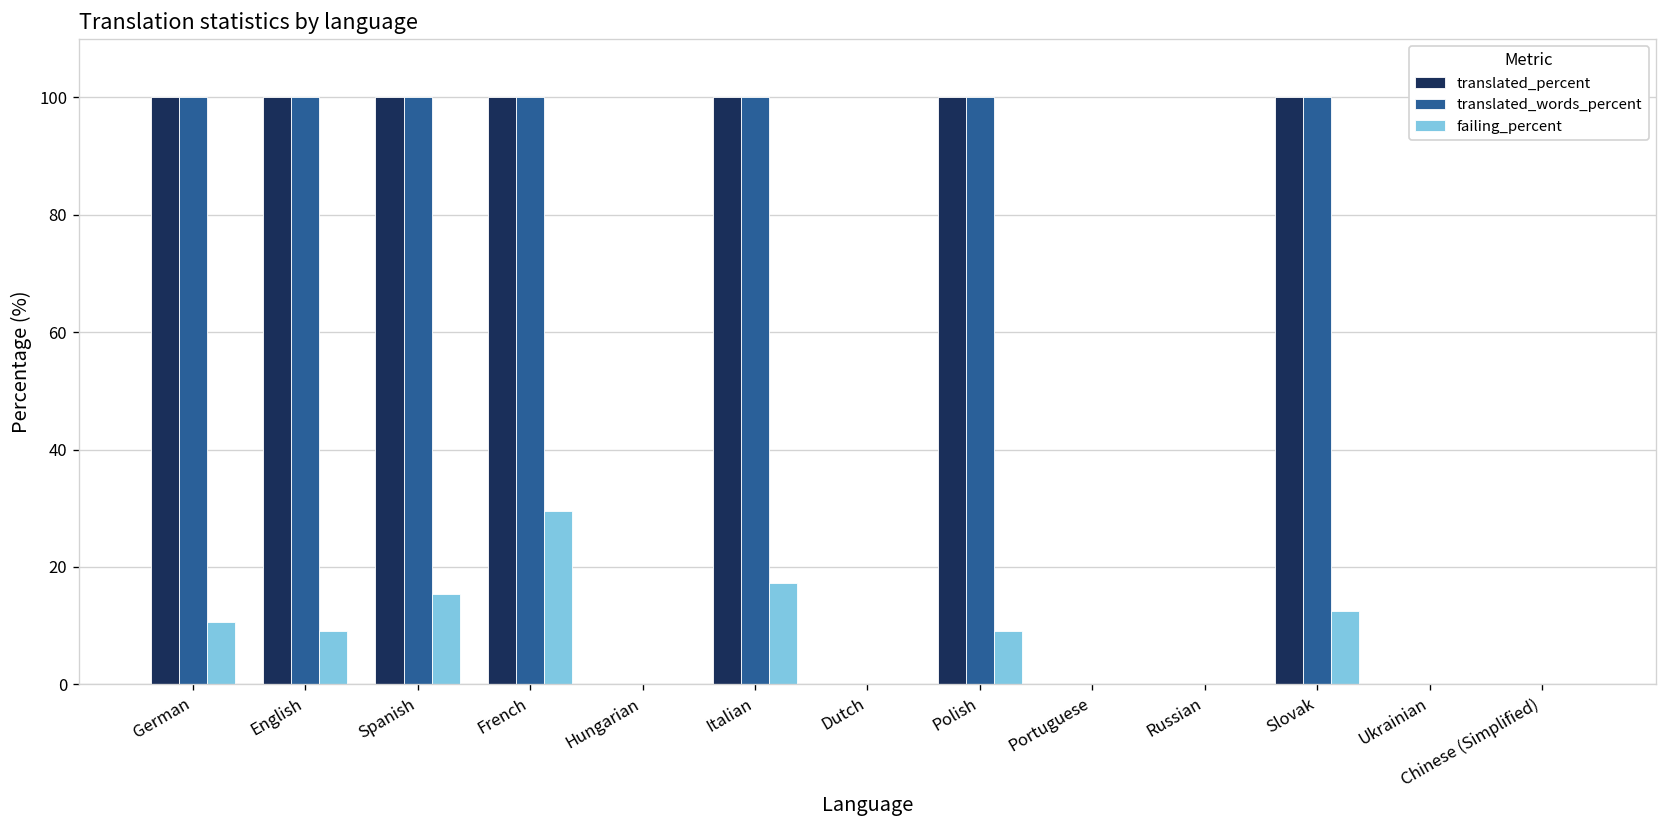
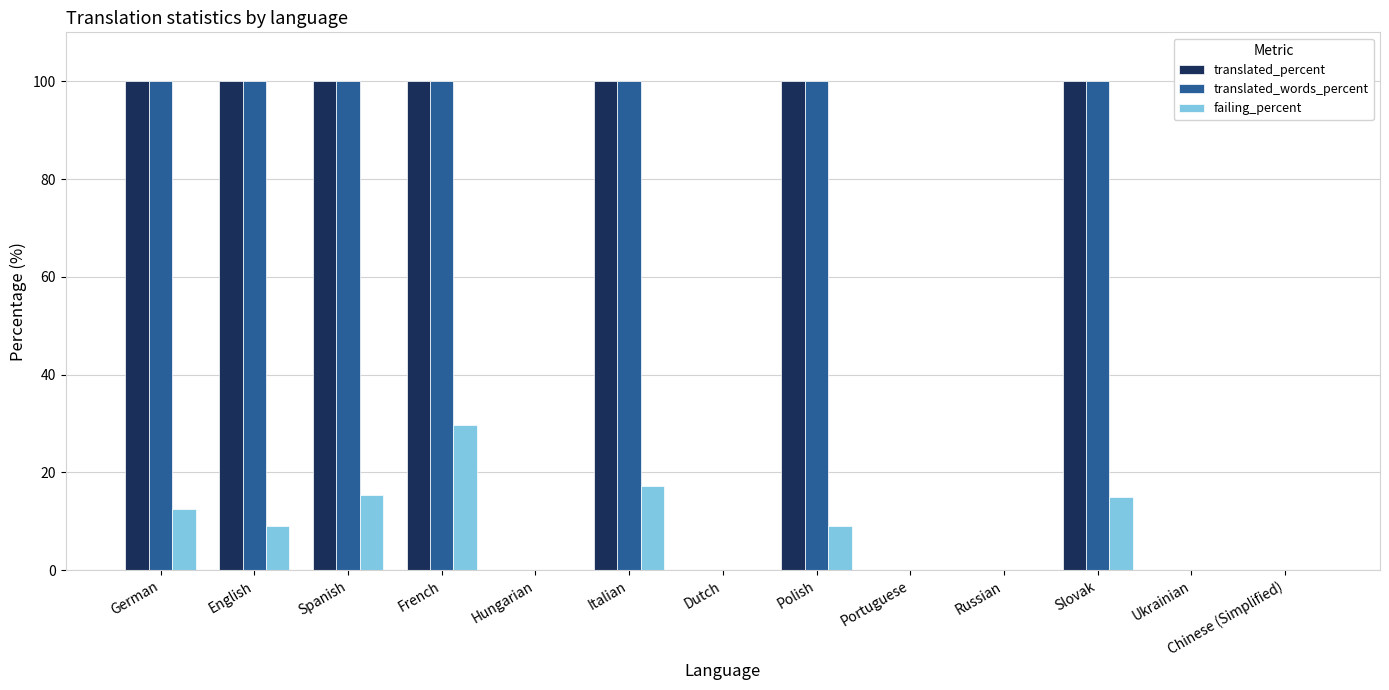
  {
    "translated_percent": {
      "German": 100,
      "English": 100,
      "Spanish": 100,
      "French": 100,
      "Hungarian": 0,
      "Italian": 100,
      "Dutch": 0,
      "Polish": 100,
      "Portuguese": 0,
      "Russian": 0,
      "Slovak": 100,
      "Ukrainian": 0,
      "Chinese (Simplified)": 0
    },
    "translated_words_percent": {
      "German": 100,
      "English": 100,
      "Spanish": 100,
      "French": 100,
      "Hungarian": 0,
      "Italian": 100,
      "Dutch": 0,
      "Polish": 100,
      "Portuguese": 0,
      "Russian": 0,
      "Slovak": 100,
      "Ukrainian": 0,
      "Chinese (Simplified)": 0
    },
    "failing_percent": {
-     "German": 11,
+     "German": 13,
      "English": 9,
      "Spanish": 15,
      "French": 30,
      "Hungarian": 0,
      "Italian": 17,
      "Dutch": 0,
      "Polish": 9,
      "Portuguese": 0,
      "Russian": 0,
-     "Slovak": 13,
+     "Slovak": 15,
      "Ukrainian": 0,
      "Chinese (Simplified)": 0
    }
  }
